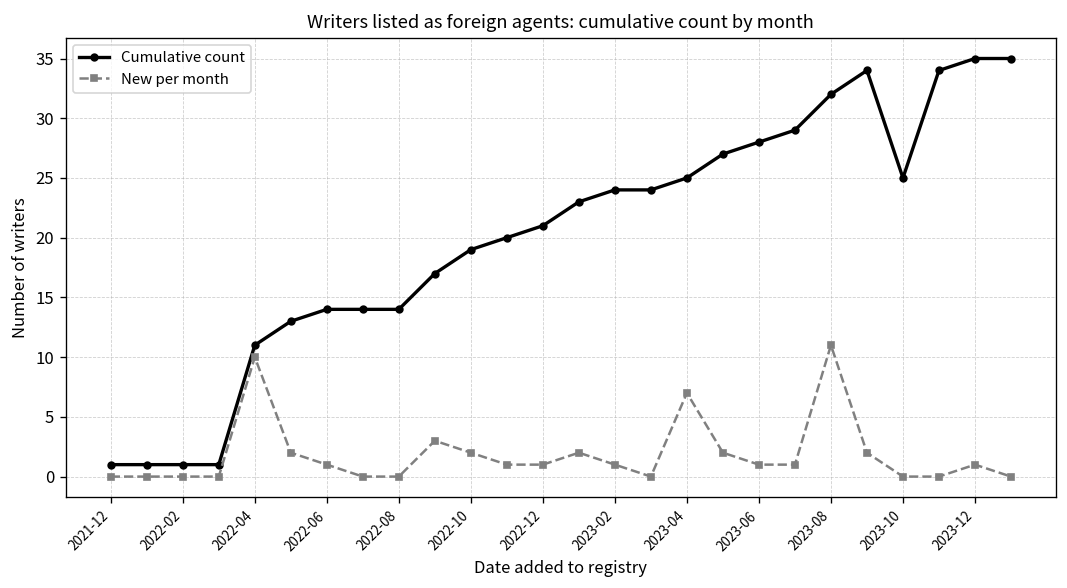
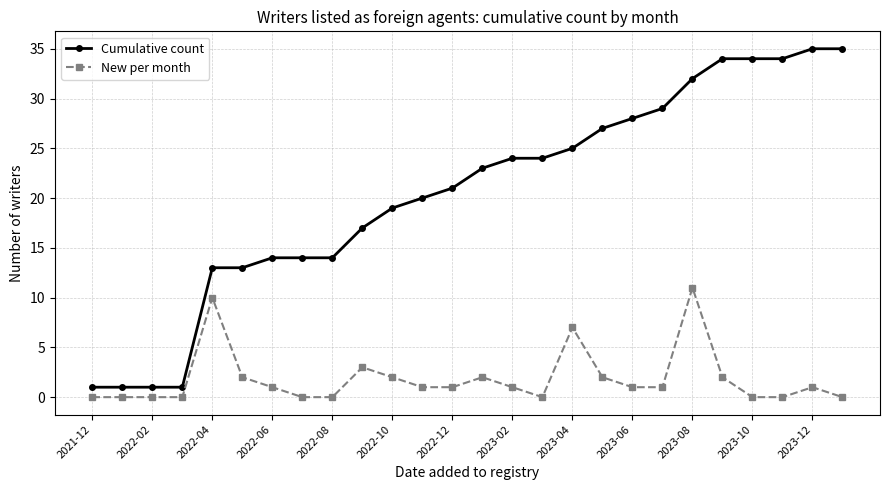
  {
    "Cumulative count": {
      "2021-12": 1,
      "2022-02": 1,
-     "2022-04": 11,
+     "2022-04": 13,
      "2022-06": 14,
      "2022-08": 14,
      "2022-10": 19,
      "2022-12": 21,
      "2023-02": 24,
      "2023-04": 25,
      "2023-06": 28,
      "2023-08": 32,
-     "2023-10": 25,
+     "2023-10": 34,
      "2023-12": 35
    },
    "New per month": {
      "2021-12": 0,
      "2022-02": 0,
      "2022-04": 10,
      "2022-06": 1,
      "2022-08": 0,
      "2022-10": 2,
      "2022-12": 1,
      "2023-02": 1,
      "2023-04": 7,
      "2023-06": 1,
      "2023-08": 11,
      "2023-10": 0,
      "2023-12": 1
    }
  }
